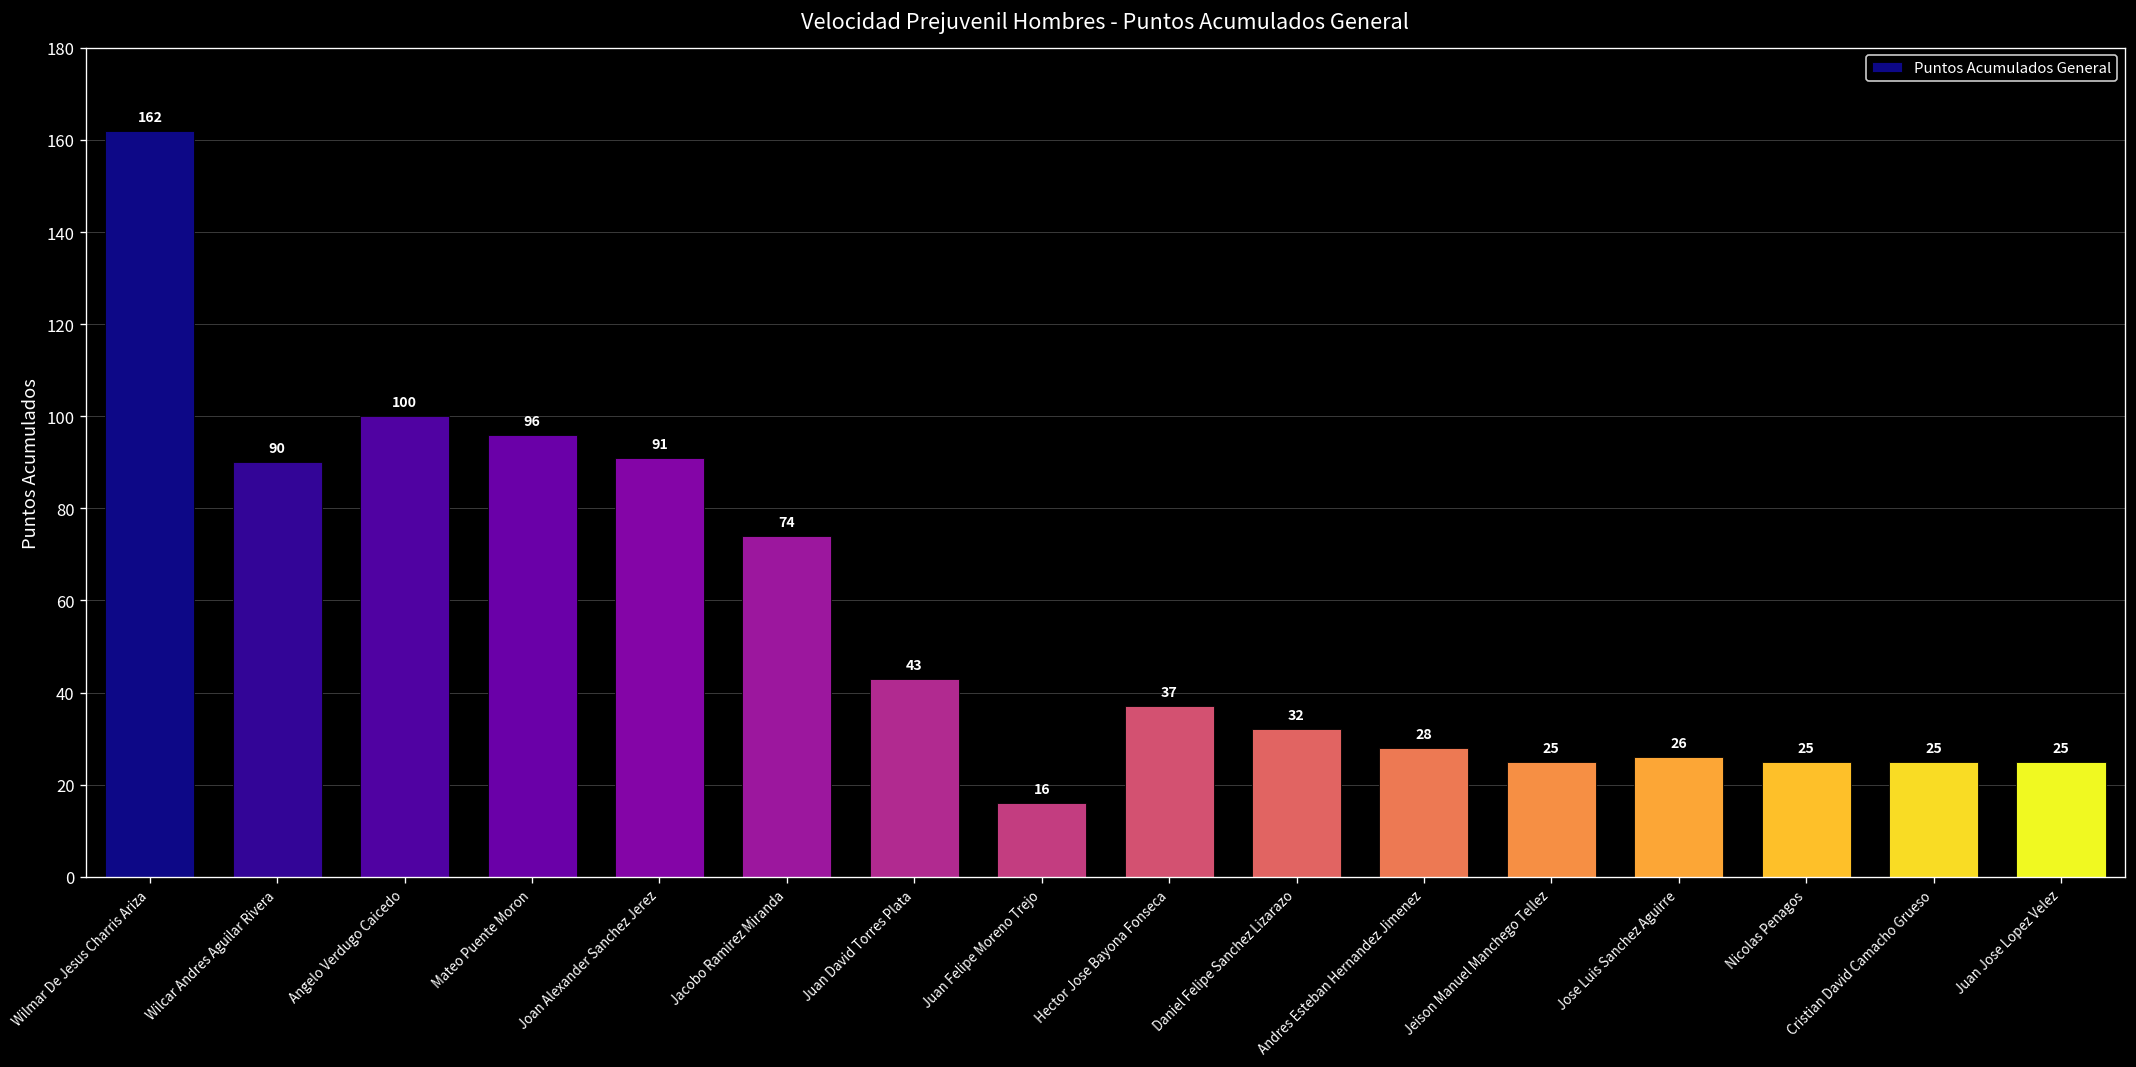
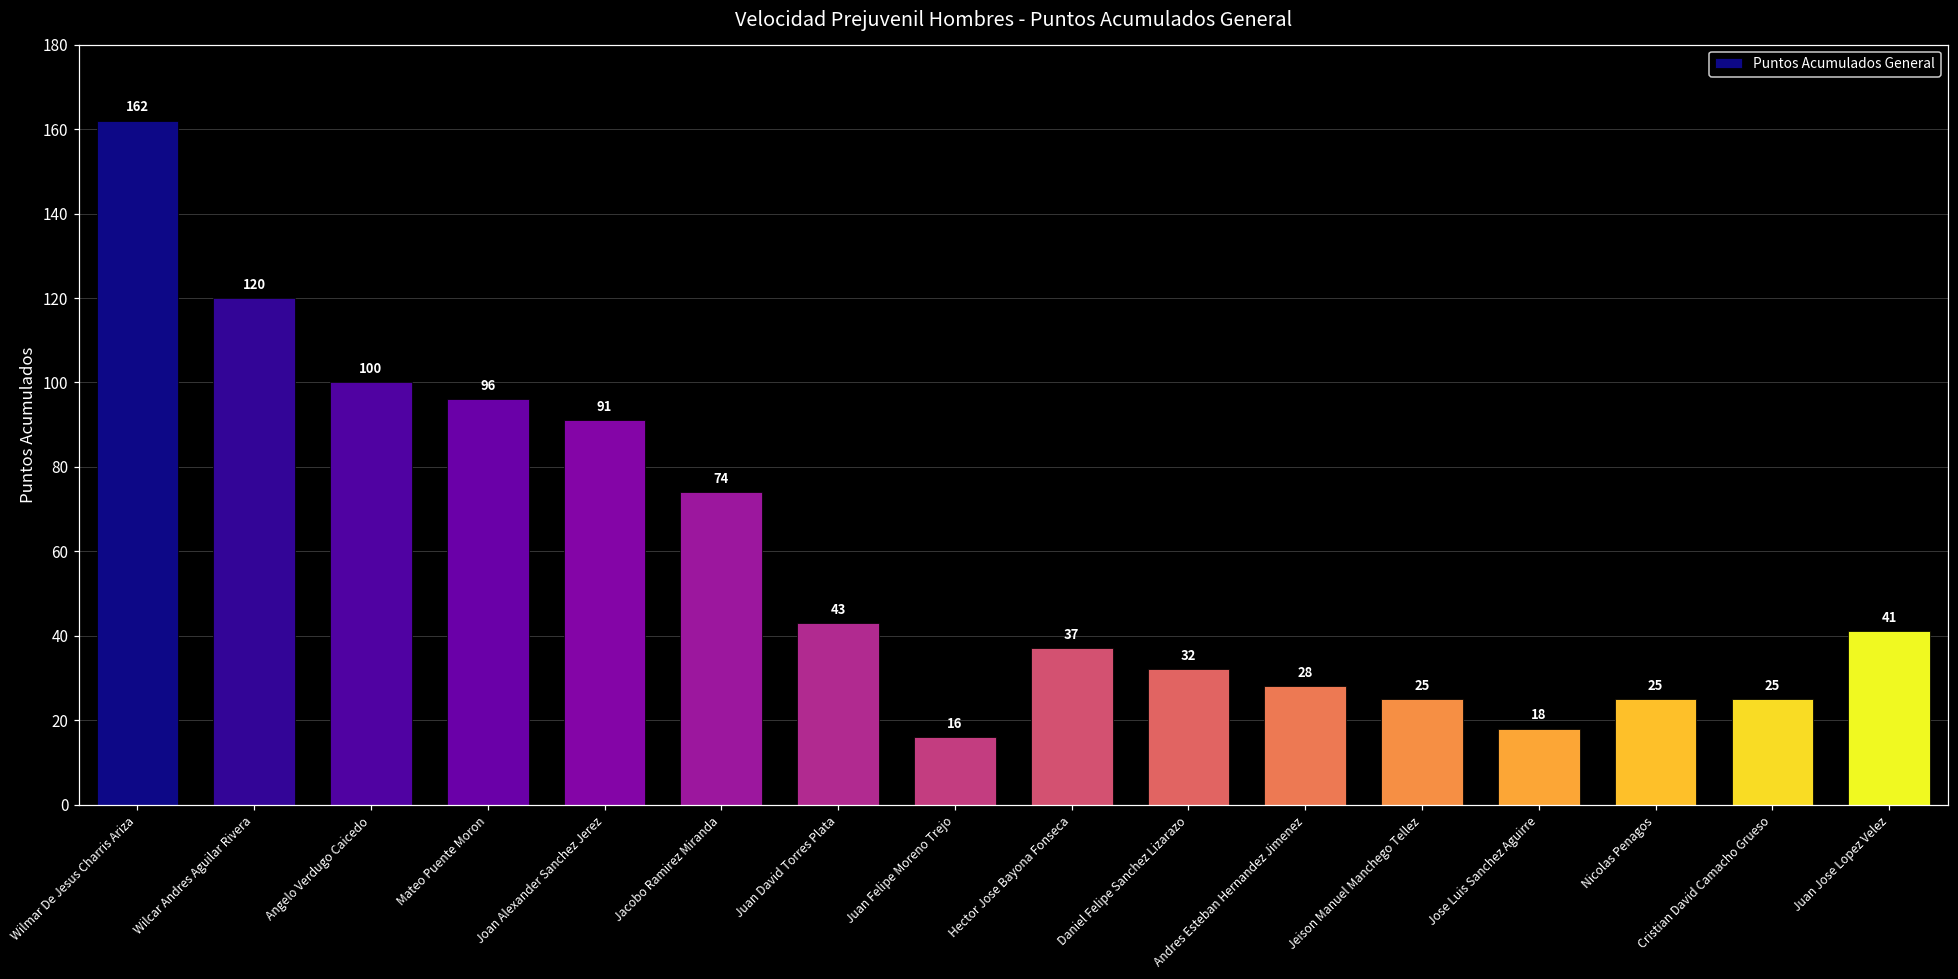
  {
    "Wilmar De Jesus Charris Ariza": 162,
-   "Wilcar Andres Aguilar Rivera": 90,
+   "Wilcar Andres Aguilar Rivera": 120,
    "Angelo Verdugo Caicedo": 100,
    "Mateo Puente Moron": 96,
    "Joan Alexander Sanchez Jerez": 91,
    "Jacobo Ramirez Miranda": 74,
    "Juan David Torres Plata": 43,
    "Juan Felipe Moreno Trejo": 16,
    "Hector Jose Bayona Fonseca": 37,
    "Daniel Felipe Sanchez Lizarazo": 32,
    "Andres Esteban Hernandez Jimenez": 28,
    "Jeison Manuel Manchego Tellez": 25,
-   "Jose Luis Sanchez Aguirre": 26,
+   "Jose Luis Sanchez Aguirre": 18,
    "Nicolas Penagos": 25,
    "Cristian David Camacho Grueso": 25,
-   "Juan Jose Lopez Velez": 25
+   "Juan Jose Lopez Velez": 41
  }
